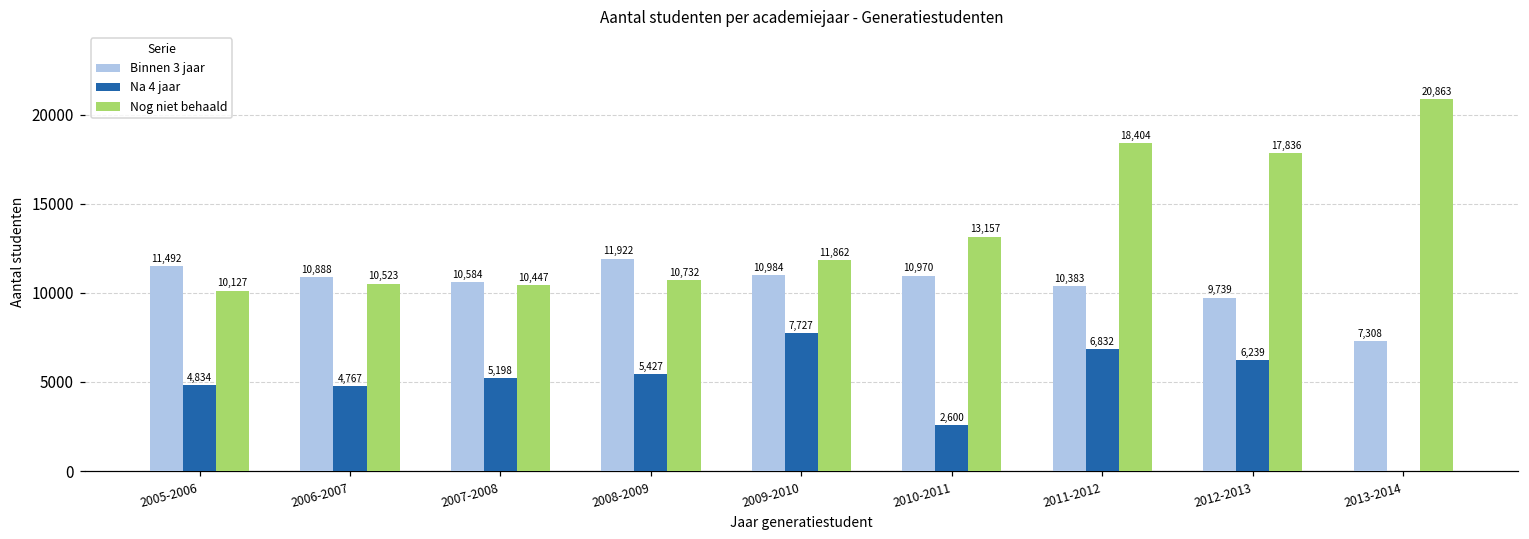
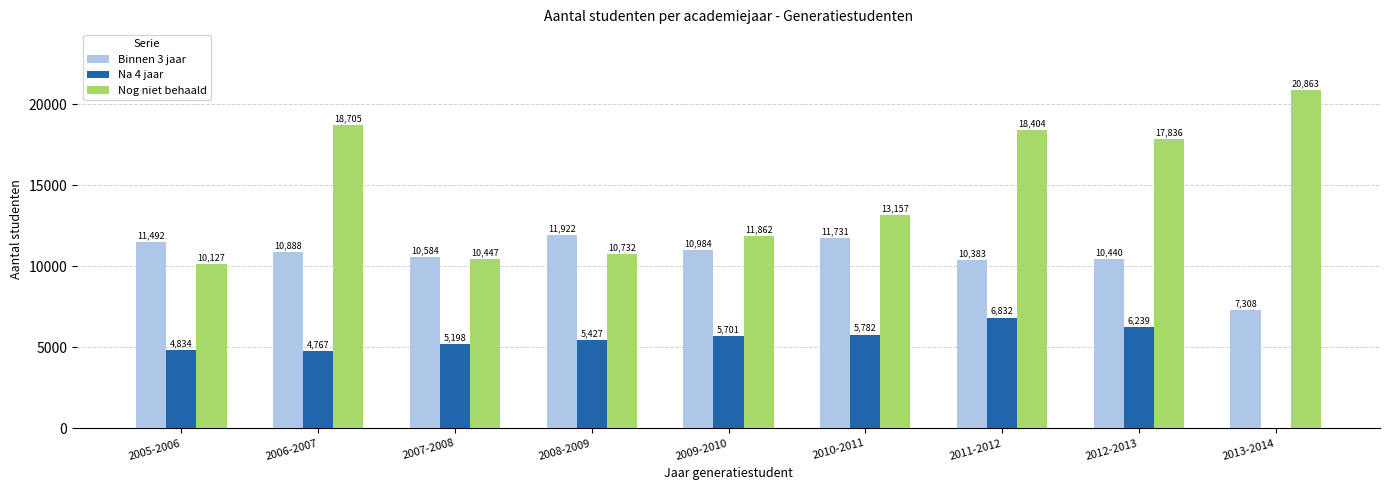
  {
    "Binnen 3 jaar": {
      "2005-2006": "11,492",
      "2006-2007": "10,888",
      "2007-2008": "10,584",
      "2008-2009": "11,922",
      "2009-2010": "10,984",
-     "2010-2011": "10,970",
+     "2010-2011": "11,731",
      "2011-2012": "10,383",
-     "2012-2013": "9,739",
+     "2012-2013": "10,440",
      "2013-2014": "7,308"
    },
    "Na 4 jaar": {
      "2005-2006": "4,834",
      "2006-2007": "4,767",
      "2007-2008": "5,198",
      "2008-2009": "5,427",
-     "2009-2010": "7,727",
-     "2010-2011": "2,600",
+     "2009-2010": "5,701",
+     "2010-2011": "5,782",
      "2011-2012": "6,832",
      "2012-2013": "6,239"
    },
    "Nog niet behaald": {
      "2005-2006": "10,127",
-     "2006-2007": "10,523",
+     "2006-2007": "18,705",
      "2007-2008": "10,447",
      "2008-2009": "10,732",
      "2009-2010": "11,862",
      "2010-2011": "13,157",
      "2011-2012": "18,404",
      "2012-2013": "17,836",
      "2013-2014": "20,863"
    }
  }
